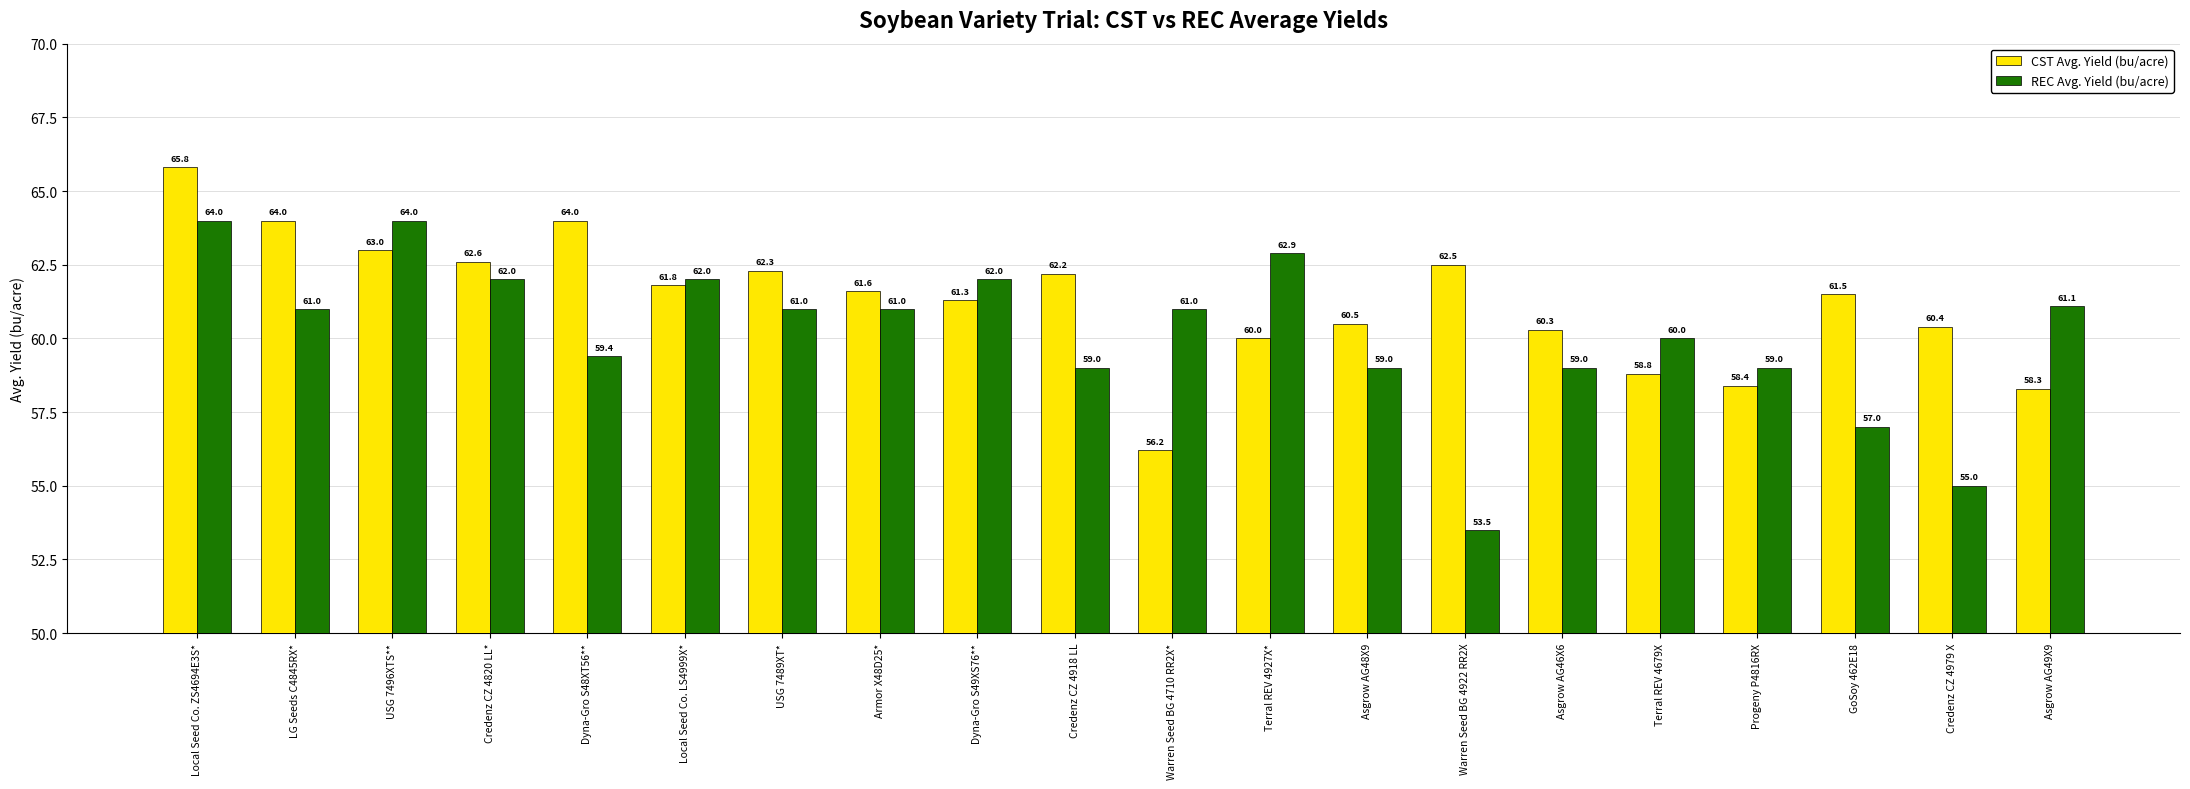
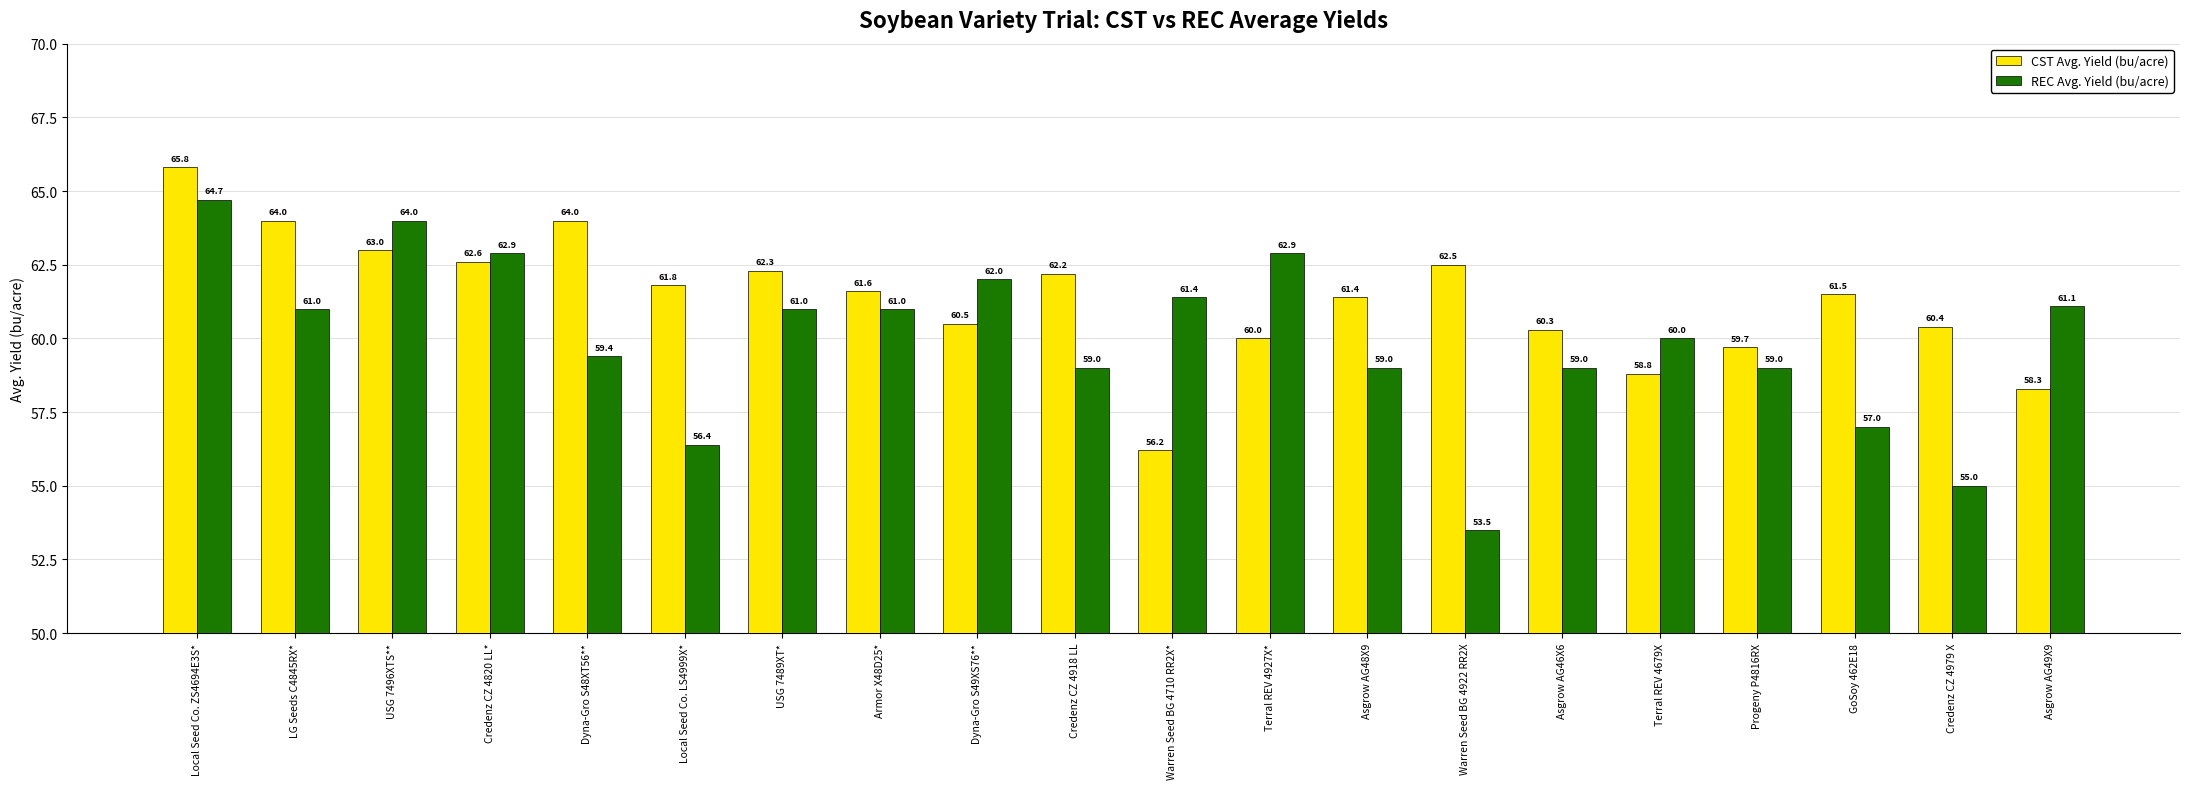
  {
    "CST Avg. Yield (bu/acre)": {
      "Local Seed Co. ZS4694E3S*": 65.8,
      "LG Seeds C4845RX*": 64.0,
      "USG 7496XTS**": 63.0,
      "Credenz CZ 4820 LL*": 62.6,
      "Dyna-Gro S48XT56**": 64.0,
      "Local Seed Co. LS4999X*": 61.8,
      "USG 7489XT*": 62.3,
      "Armor X48D25*": 61.6,
-     "Dyna-Gro S49XS76**": 61.3,
+     "Dyna-Gro S49XS76**": 60.5,
      "Credenz CZ 4918 LL": 62.2,
      "Warren Seed BG 4710 RR2X*": 56.2,
      "Terral REV 4927X*": 60.0,
-     "Asgrow AG48X9": 60.5,
+     "Asgrow AG48X9": 61.4,
      "Warren Seed BG 4922 RR2X": 62.5,
      "Asgrow AG46X6": 60.3,
      "Terral REV 4679X": 58.8,
-     "Progeny P4816RX": 58.4,
+     "Progeny P4816RX": 59.7,
      "GoSoy 462E18": 61.5,
      "Credenz CZ 4979 X": 60.4,
      "Asgrow AG49X9": 58.3
    },
    "REC Avg. Yield (bu/acre)": {
-     "Local Seed Co. ZS4694E3S*": 64.0,
+     "Local Seed Co. ZS4694E3S*": 64.7,
      "LG Seeds C4845RX*": 61.0,
      "USG 7496XTS**": 64.0,
-     "Credenz CZ 4820 LL*": 62.0,
+     "Credenz CZ 4820 LL*": 62.9,
      "Dyna-Gro S48XT56**": 59.4,
-     "Local Seed Co. LS4999X*": 62.0,
+     "Local Seed Co. LS4999X*": 56.4,
      "USG 7489XT*": 61.0,
      "Armor X48D25*": 61.0,
      "Dyna-Gro S49XS76**": 62.0,
      "Credenz CZ 4918 LL": 59.0,
-     "Warren Seed BG 4710 RR2X*": 61.0,
+     "Warren Seed BG 4710 RR2X*": 61.4,
      "Terral REV 4927X*": 62.9,
      "Asgrow AG48X9": 59.0,
      "Warren Seed BG 4922 RR2X": 53.5,
      "Asgrow AG46X6": 59.0,
      "Terral REV 4679X": 60.0,
      "Progeny P4816RX": 59.0,
      "GoSoy 462E18": 57.0,
      "Credenz CZ 4979 X": 55.0,
      "Asgrow AG49X9": 61.1
    }
  }
